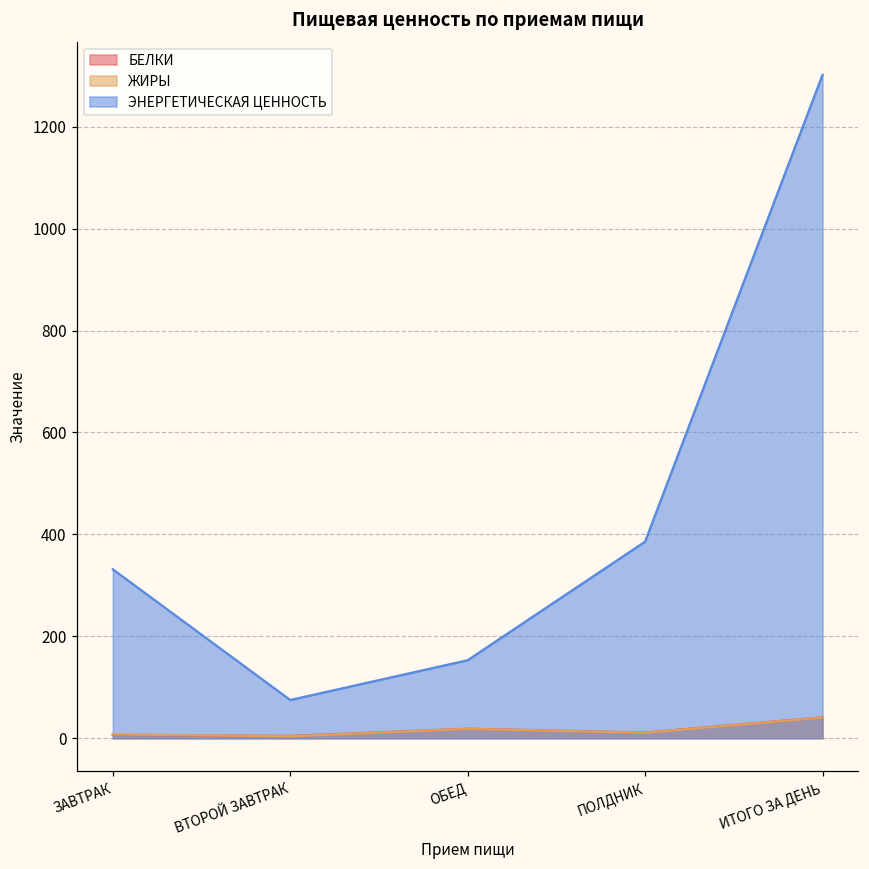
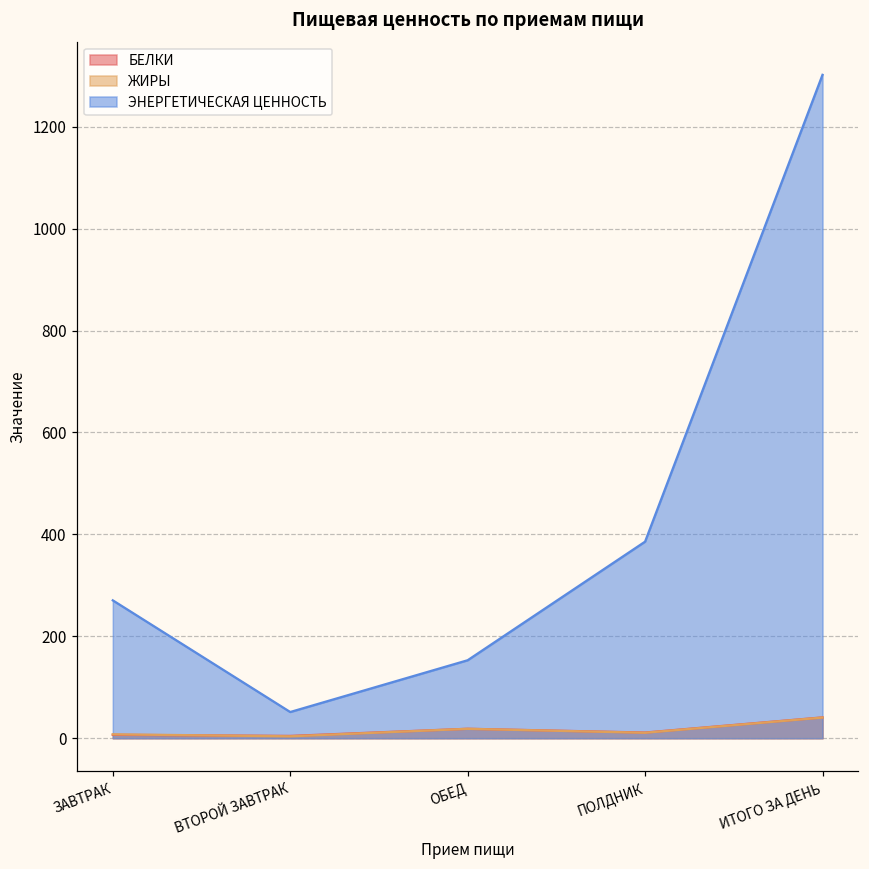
  {
    "ЭНЕРГЕТИЧЕСКАЯ ЦЕННОСТЬ": {
-     "ЗАВТРАК": 330,
-     "ВТОРОЙ ЗАВТРАК": 80,
+     "ЗАВТРАК": 270,
+     "ВТОРОЙ ЗАВТРАК": 50,
      "ОБЕД": 150,
      "ПОЛДНИК": 390,
      "ИТОГО ЗА ДЕНЬ": 1300
    }
  }
